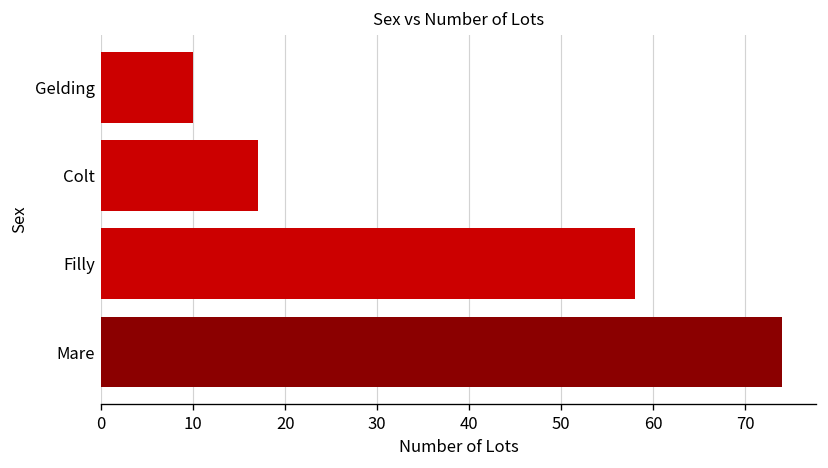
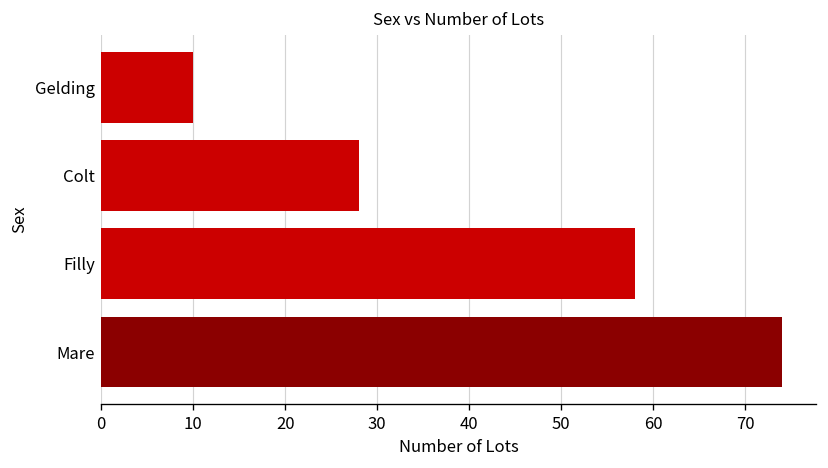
  {
    "Gelding": 10,
-   "Colt": 17,
+   "Colt": 28,
    "Filly": 58,
    "Mare": 74
  }
